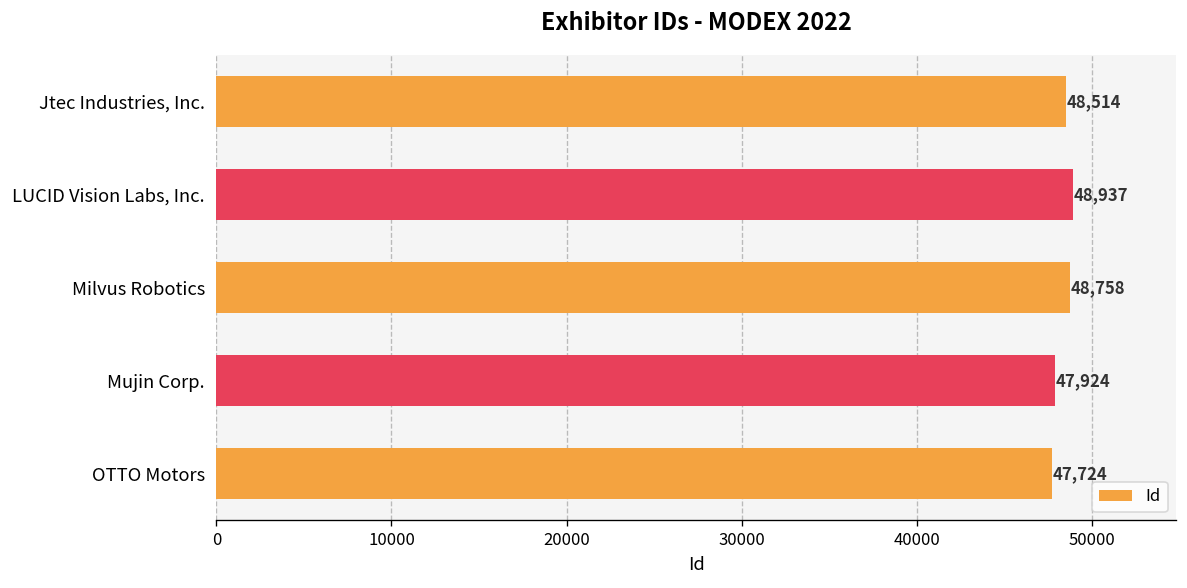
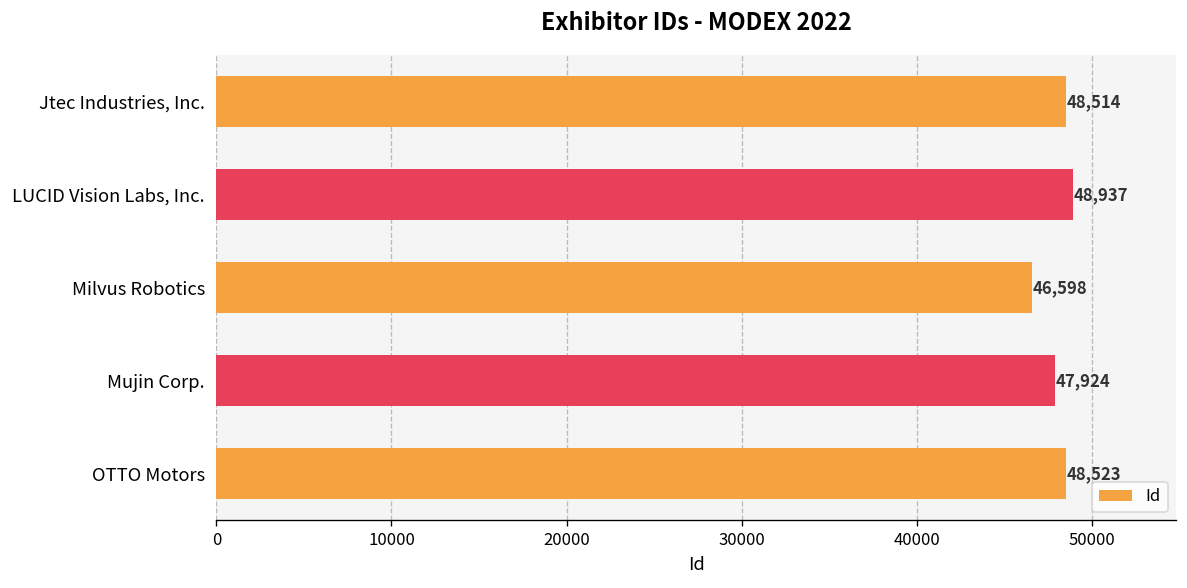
  {
    "Jtec Industries, Inc.": "48,514",
    "LUCID Vision Labs, Inc.": "48,937",
-   "Milvus Robotics": "48,758",
+   "Milvus Robotics": "46,598",
    "Mujin Corp.": "47,924",
-   "OTTO Motors": "47,724"
+   "OTTO Motors": "48,523"
  }
